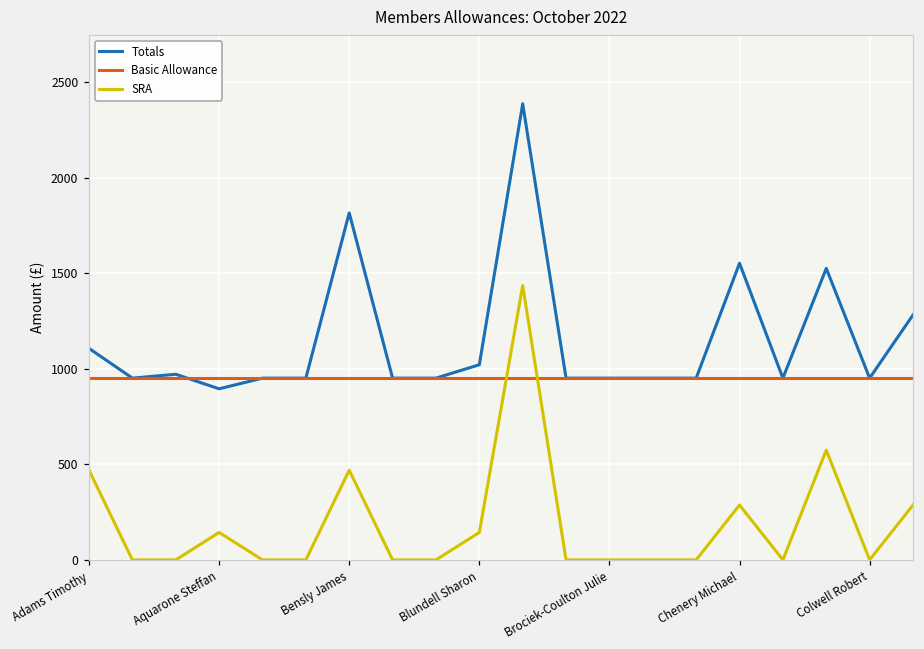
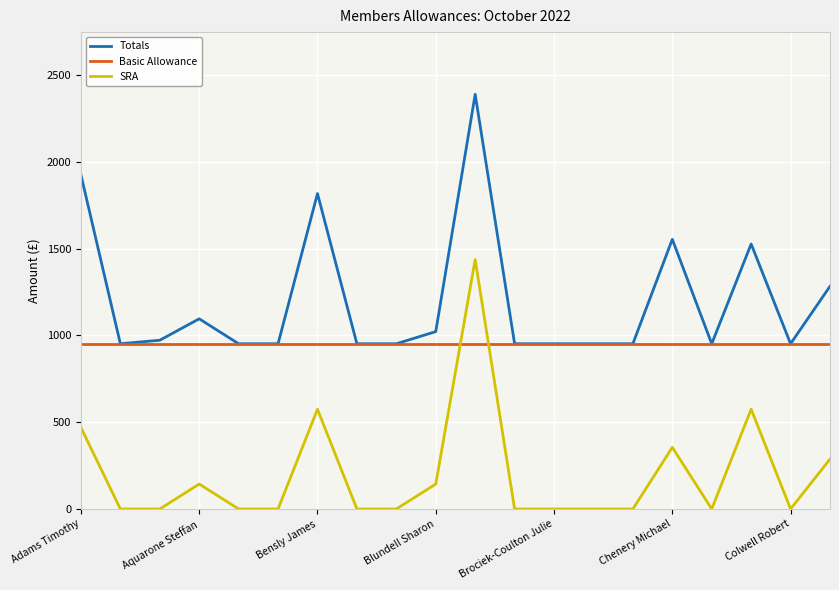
  {
    "Totals": {
-     "Adams Timothy": 1110,
-     "Aquarone Steffan": 900,
+     "Adams Timothy": 1930,
+     "Aquarone Steffan": 1100,
      "Bensly James": 1820,
      "Blundell Sharon": 1020,
      "Chenery Michael": 1550
    },
    "Basic Allowance": {
      "Adams Timothy": 950,
      "Aquarone Steffan": 950,
      "Bensly James": 950,
      "Blundell Sharon": 950,
      "Chenery Michael": 950
    },
    "SRA": {
      "Adams Timothy": 470,
      "Aquarone Steffan": 140,
-     "Bensly James": 470,
+     "Bensly James": 570,
      "Blundell Sharon": 140,
      "Brociek-Coulton Julie": 0,
-     "Chenery Michael": 290,
+     "Chenery Michael": 360,
      "Colwell Robert": 0
    }
  }
